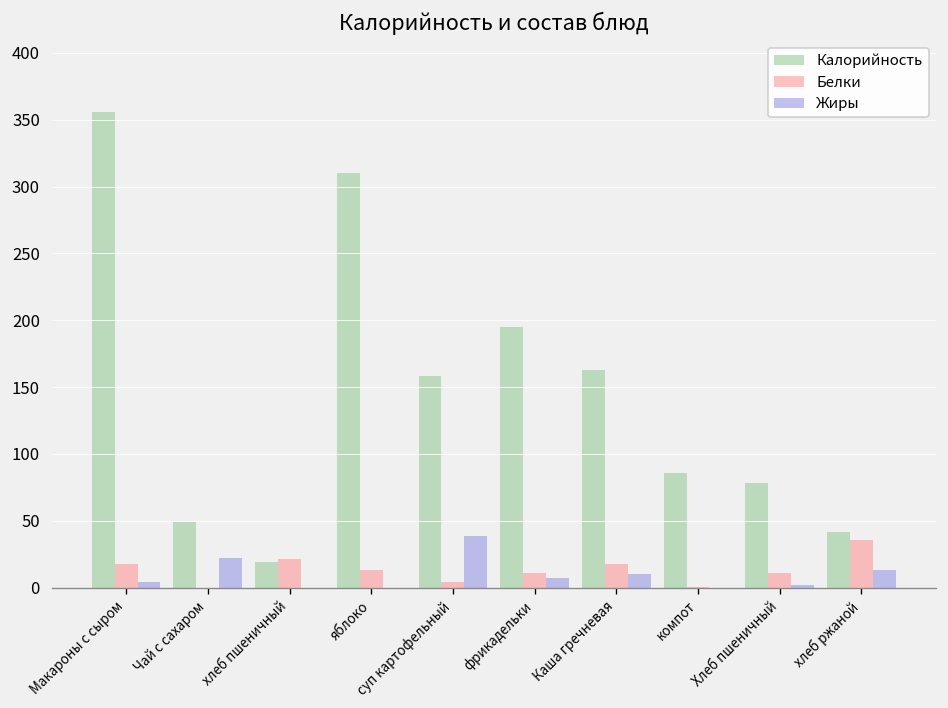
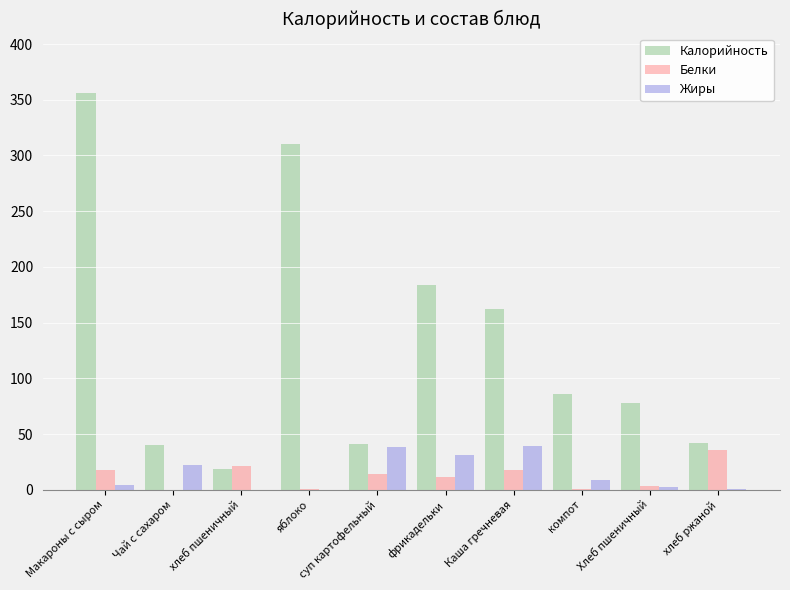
  {
    "Калорийность": {
      "Макароны с сыром": 356,
-     "Чай с сахаром": 49,
+     "Чай с сахаром": 40,
      "хлеб пшеничный": 19,
      "яблоко": 310,
-     "суп картофельный": 159,
-     "фрикадельки": 195,
+     "суп картофельный": 41,
+     "фрикадельки": 184,
      "Каша гречневая": 163,
      "компот": 86,
      "Хлеб пшеничный": 78,
      "хлеб ржаной": 42
    },
    "Белки": {
      "Макароны с сыром": 18,
      "Чай с сахаром": 0,
      "хлеб пшеничный": 21,
-     "яблоко": 13,
-     "суп картофельный": 4,
+     "яблоко": 1,
+     "суп картофельный": 14,
      "фрикадельки": 11,
      "Каша гречневая": 17,
-     "Хлеб пшеничный": 11,
+     "Хлеб пшеничный": 3,
      "хлеб ржаной": 36
    },
    "Жиры": {
      "Макароны с сыром": 4,
      "Чай с сахаром": 22,
      "хлеб пшеничный": 0,
      "яблоко": 0,
      "суп картофельный": 38,
-     "фрикадельки": 7,
-     "Каша гречневая": 11,
-     "компот": 0,
+     "фрикадельки": 31,
+     "Каша гречневая": 39,
+     "компот": 9,
      "Хлеб пшеничный": 2,
-     "хлеб ржаной": 14
+     "хлеб ржаной": 1
    }
  }
